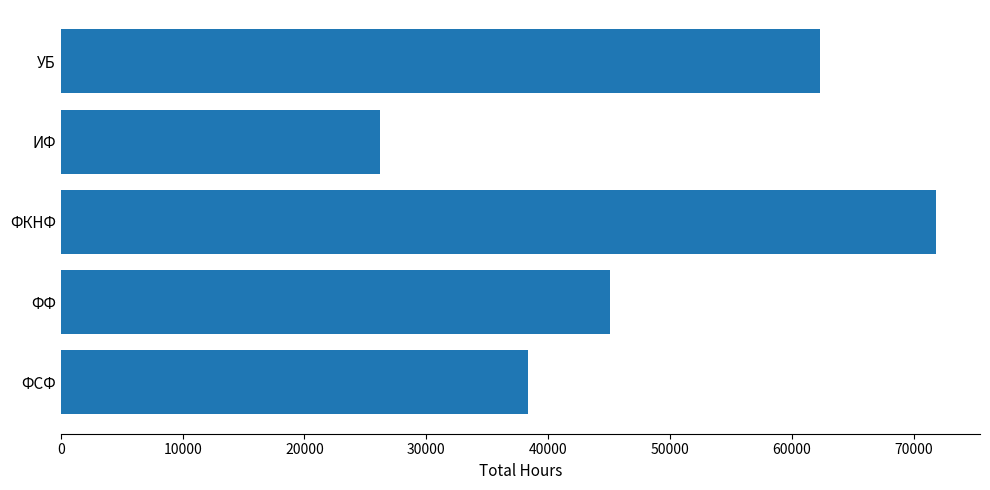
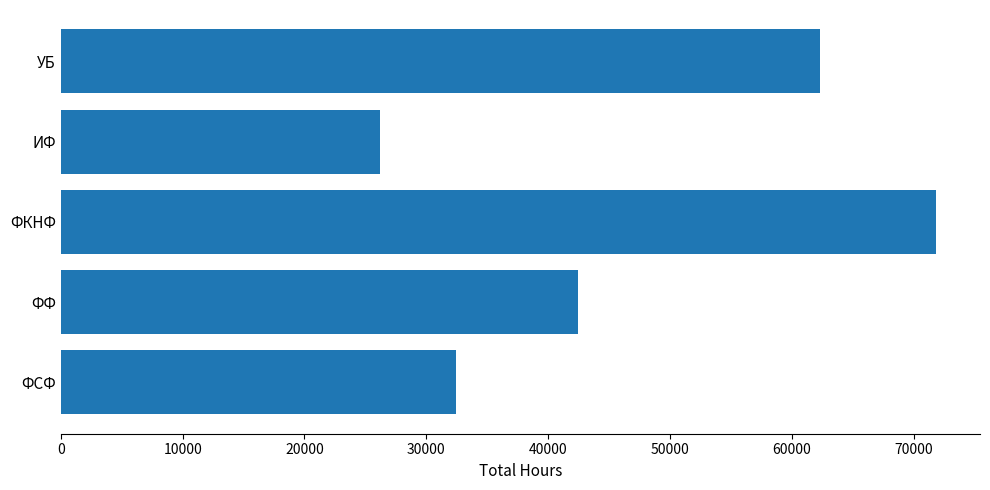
  {
    "УБ": 62400,
    "ИФ": 26200,
    "ФКНФ": 71900,
-   "ФФ": 45100,
-   "ФСФ": 38400
+   "ФФ": 42500,
+   "ФСФ": 32500
  }
